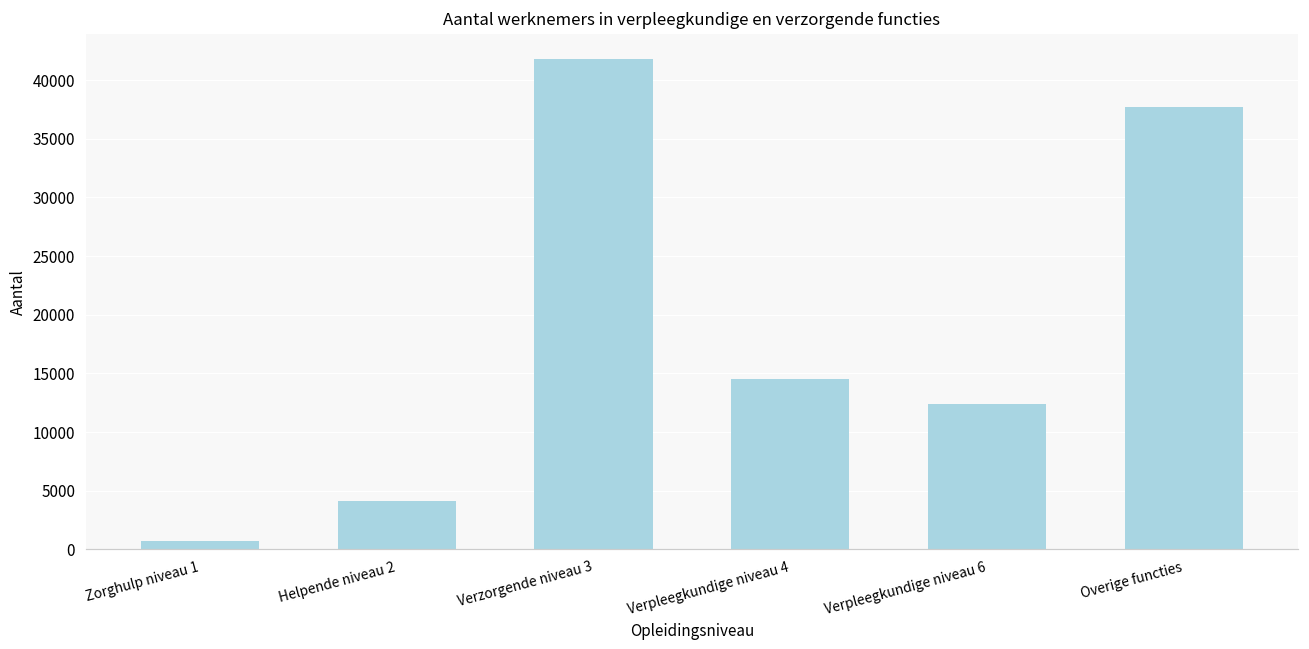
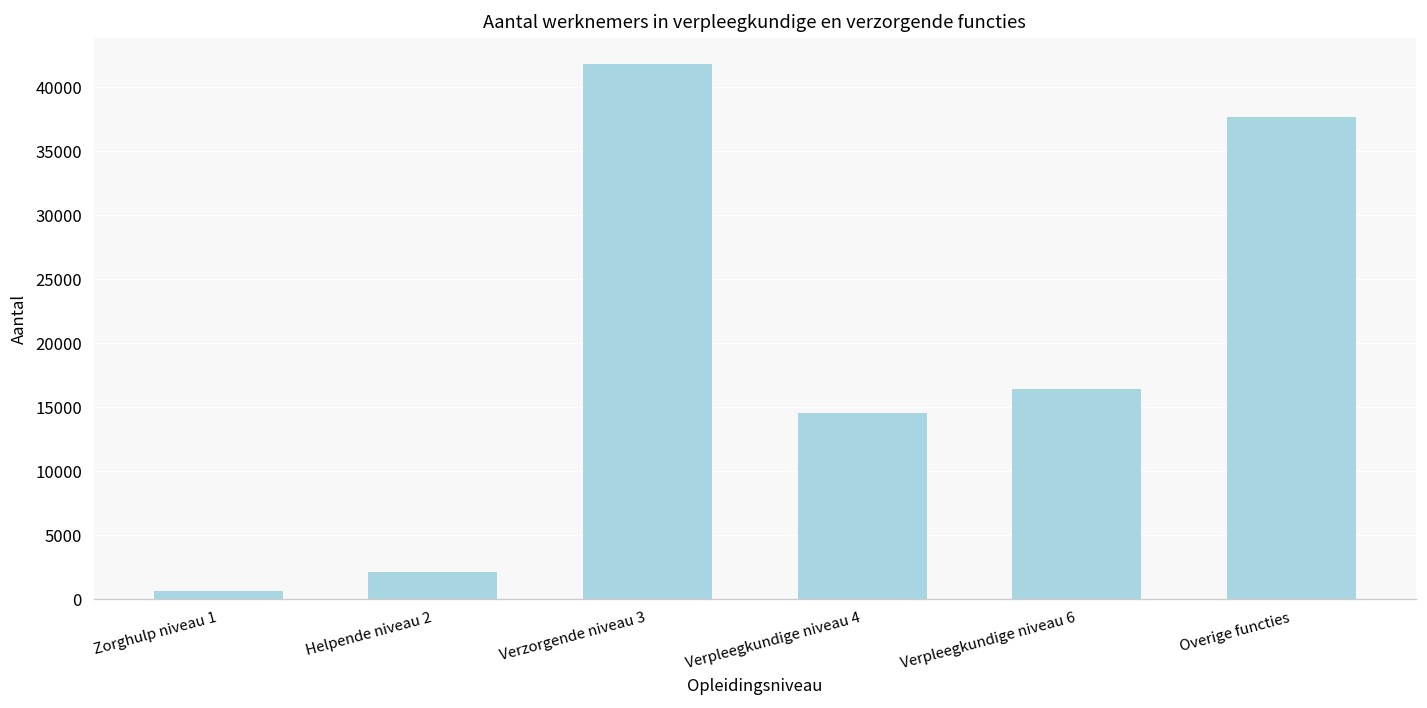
  {
    "Zorghulp niveau 1": 700,
-   "Helpende niveau 2": 4100,
+   "Helpende niveau 2": 2200,
    "Verzorgende niveau 3": 41800,
    "Verpleegkundige niveau 4": 14500,
-   "Verpleegkundige niveau 6": 12400,
+   "Verpleegkundige niveau 6": 16400,
    "Overige functies": 37700
  }
